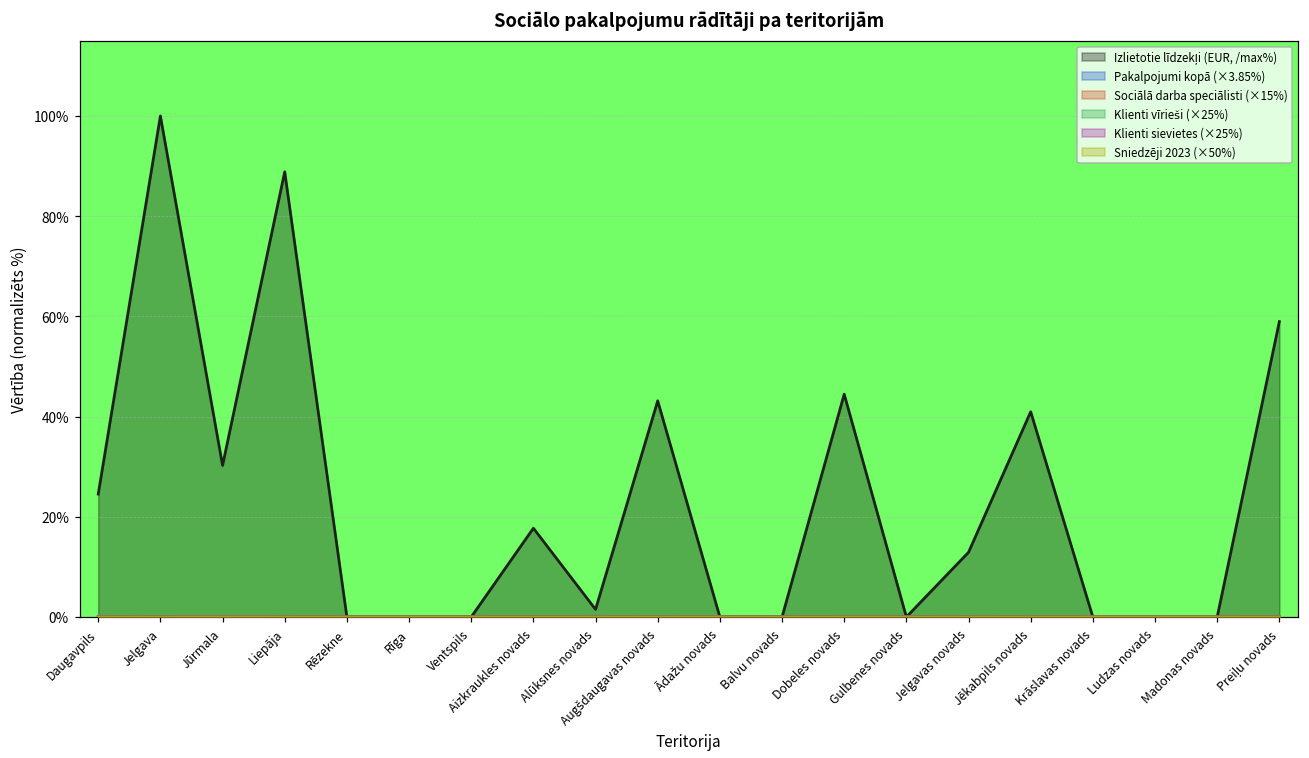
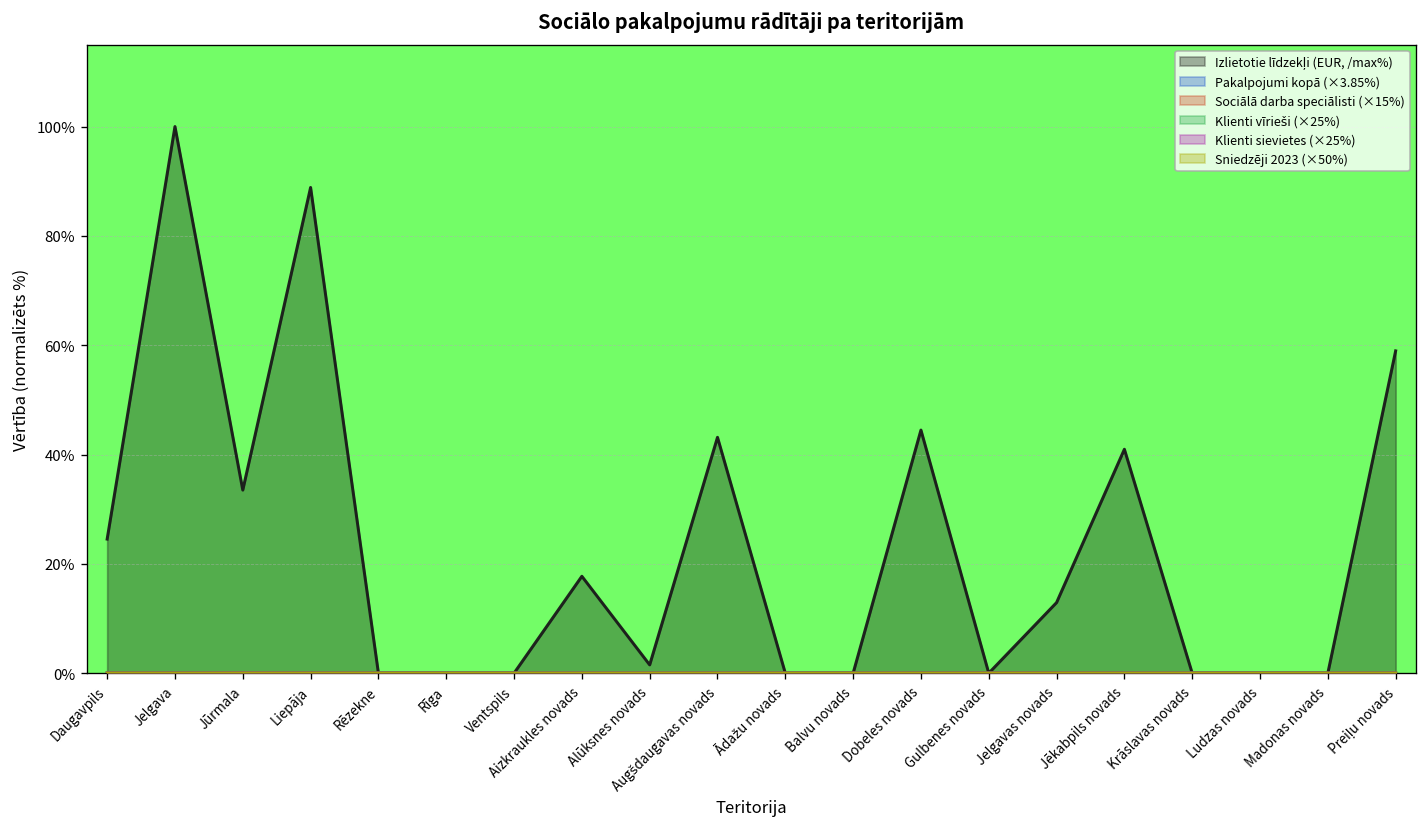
  {
    "Izlietotie līdzekļi (EUR, /max%)": {
      "Daugavpils": "25%",
      "Jelgava": "100%",
-     "Jūrmala": "30%",
+     "Jūrmala": "33%",
      "Liepāja": "89%",
      "Aizkraukles novads": "18%",
      "Alūksnes novads": "2%",
      "Augšdaugavas novads": "43%",
      "Dobeles novads": "44%",
      "Jelgavas novads": "13%",
      "Jēkabpils novads": "41%",
      "Preiļu novads": "59%"
    },
    "Sniedzēji 2023 (×50%)": {
      "Daugavpils": "0%",
      "Jelgava": "0%",
      "Jūrmala": "0%",
      "Liepāja": "0%",
      "Aizkraukles novads": "0%",
      "Alūksnes novads": "0%",
      "Augšdaugavas novads": "0%",
      "Dobeles novads": "0%",
      "Jelgavas novads": "0%",
      "Jēkabpils novads": "0%",
      "Preiļu novads": "0%"
    }
  }
